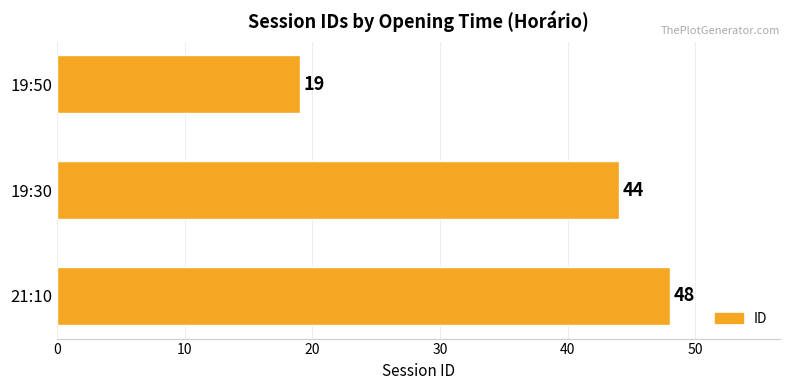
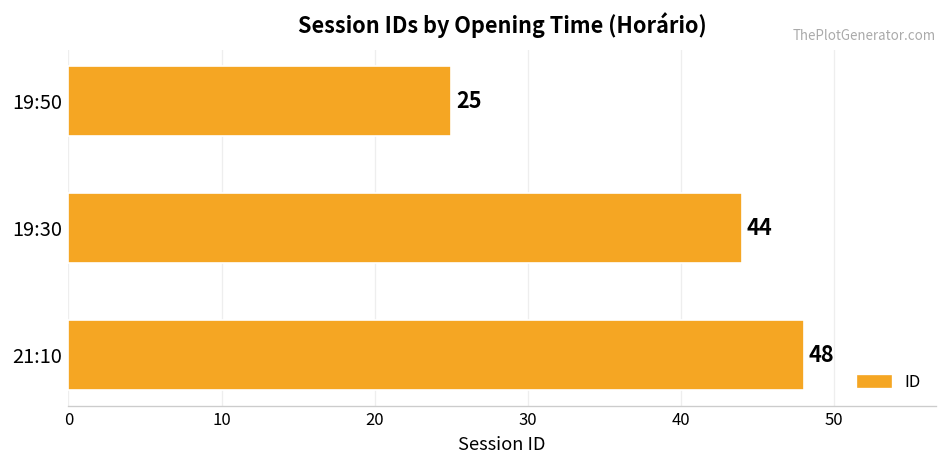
  {
-   "19:50": 19,
+   "19:50": 25,
    "19:30": 44,
    "21:10": 48
  }
